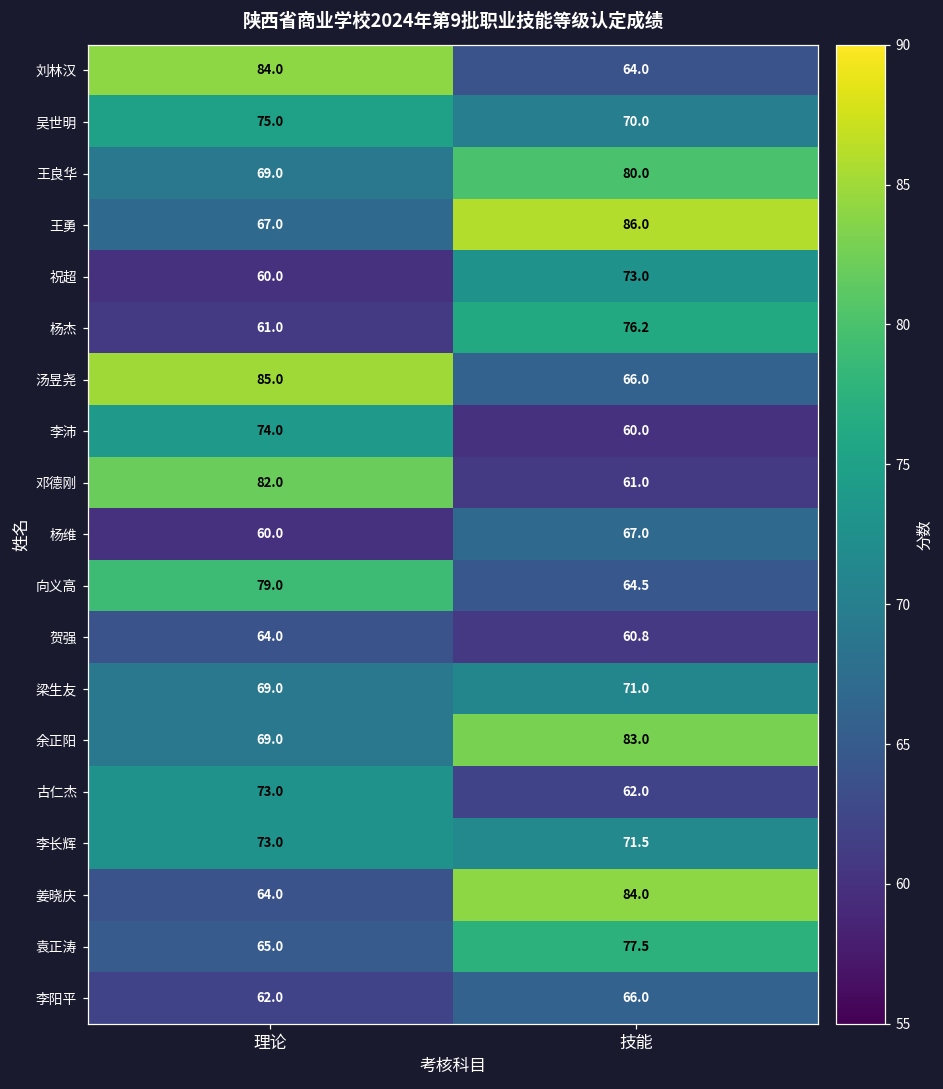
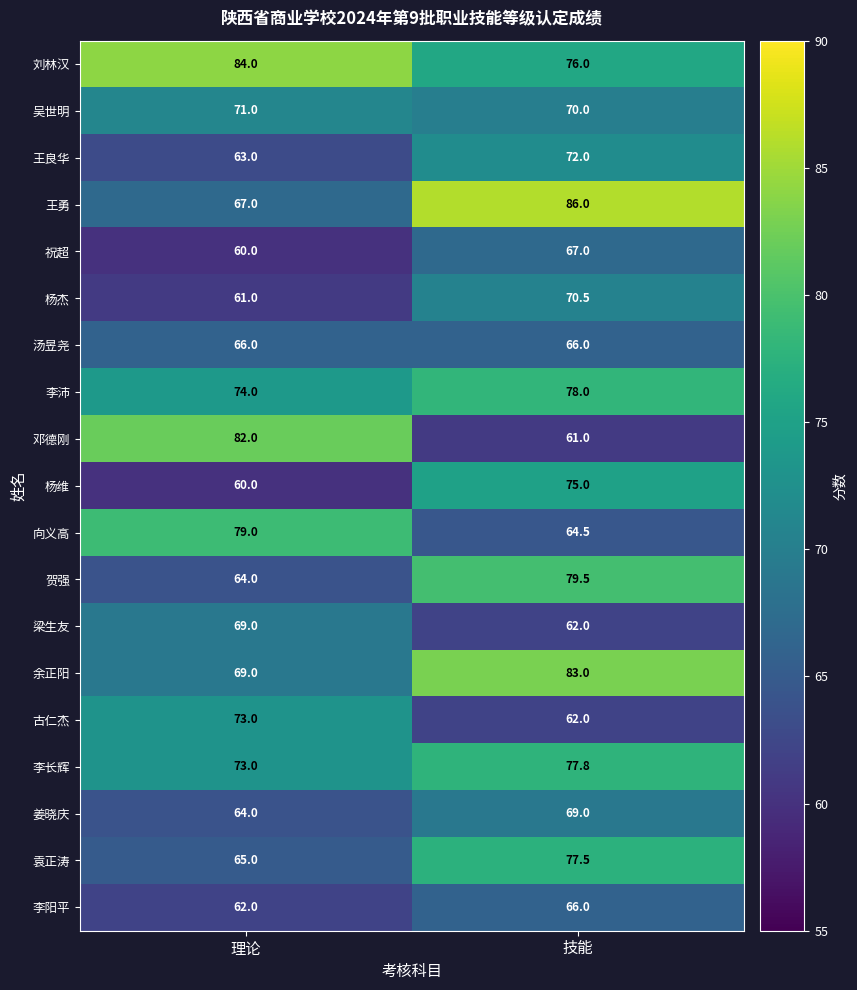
  {
    "刘林汉": {
      "理论": 84.0,
-     "技能": 64.0
+     "技能": 76.0
    },
    "吴世明": {
-     "理论": 75.0,
+     "理论": 71.0,
      "技能": 70.0
    },
    "王良华": {
-     "理论": 69.0,
-     "技能": 80.0
+     "理论": 63.0,
+     "技能": 72.0
    },
    "王勇": {
      "理论": 67.0,
      "技能": 86.0
    },
    "祝超": {
      "理论": 60.0,
-     "技能": 73.0
+     "技能": 67.0
    },
    "杨杰": {
      "理论": 61.0,
-     "技能": 76.2
+     "技能": 70.5
    },
    "汤昱尧": {
-     "理论": 85.0,
+     "理论": 66.0,
      "技能": 66.0
    },
    "李沛": {
      "理论": 74.0,
-     "技能": 60.0
+     "技能": 78.0
    },
    "邓德刚": {
      "理论": 82.0,
      "技能": 61.0
    },
    "杨维": {
      "理论": 60.0,
-     "技能": 67.0
+     "技能": 75.0
    },
    "向义高": {
      "理论": 79.0,
      "技能": 64.5
    },
    "贺强": {
      "理论": 64.0,
-     "技能": 60.8
+     "技能": 79.5
    },
    "梁生友": {
      "理论": 69.0,
-     "技能": 71.0
+     "技能": 62.0
    },
    "余正阳": {
      "理论": 69.0,
      "技能": 83.0
    },
    "古仁杰": {
      "理论": 73.0,
      "技能": 62.0
    },
    "李长辉": {
      "理论": 73.0,
-     "技能": 71.5
+     "技能": 77.8
    },
    "姜晓庆": {
      "理论": 64.0,
-     "技能": 84.0
+     "技能": 69.0
    },
    "袁正涛": {
      "理论": 65.0,
      "技能": 77.5
    },
    "李阳平": {
      "理论": 62.0,
      "技能": 66.0
    }
  }
